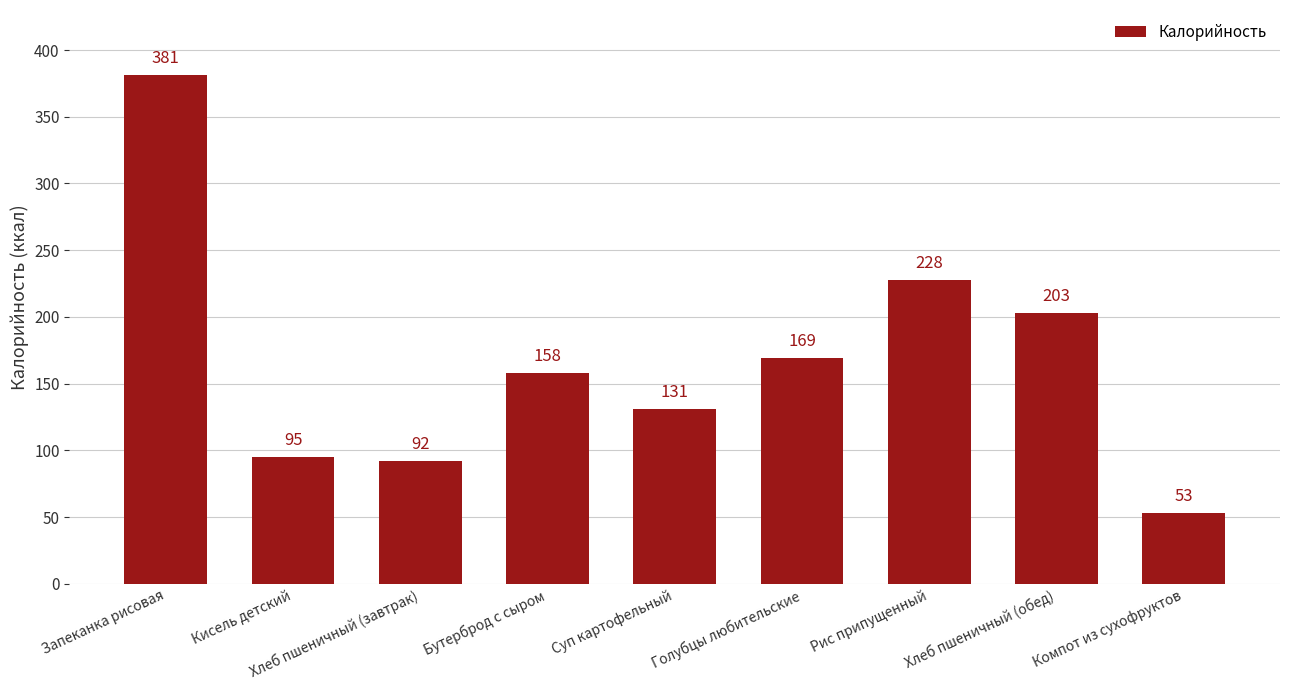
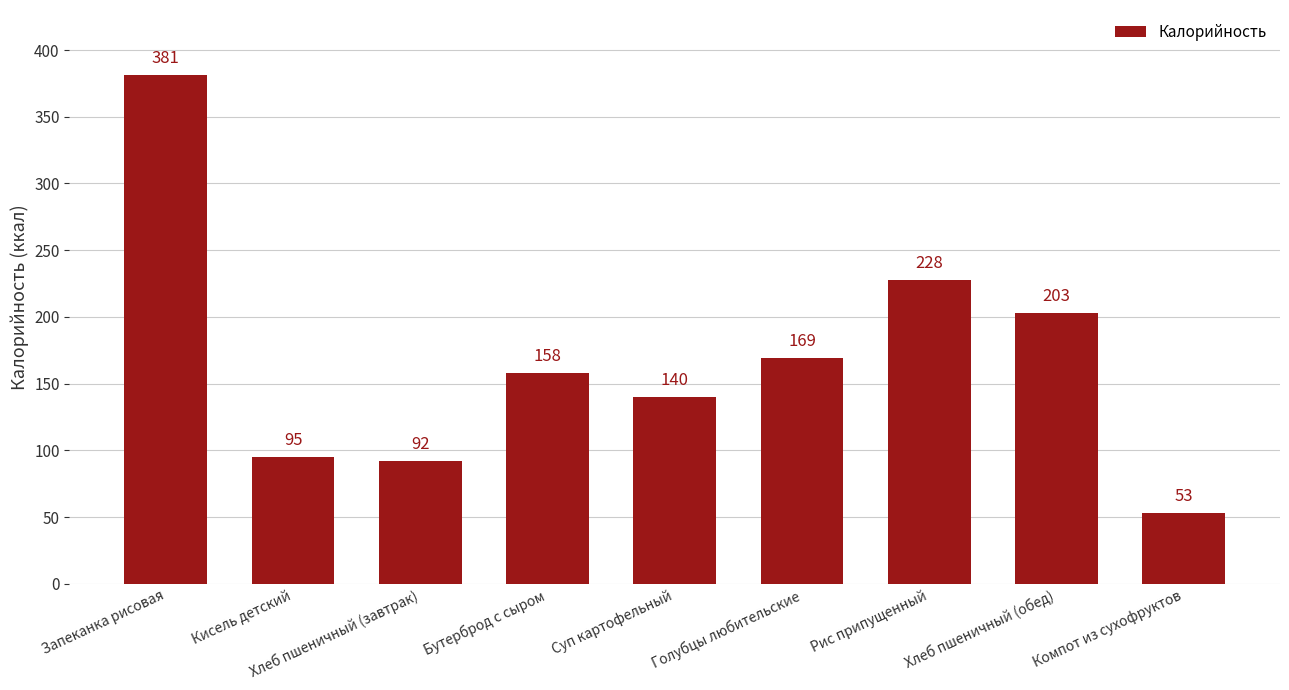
  {
    "Запеканка рисовая": 381,
    "Кисель детский": 95,
    "Хлеб пшеничный (завтрак)": 92,
    "Бутерброд с сыром": 158,
-   "Суп картофельный": 131,
+   "Суп картофельный": 140,
    "Голубцы любительские": 169,
    "Рис припущенный": 228,
    "Хлеб пшеничный (обед)": 203,
    "Компот из сухофруктов": 53
  }
